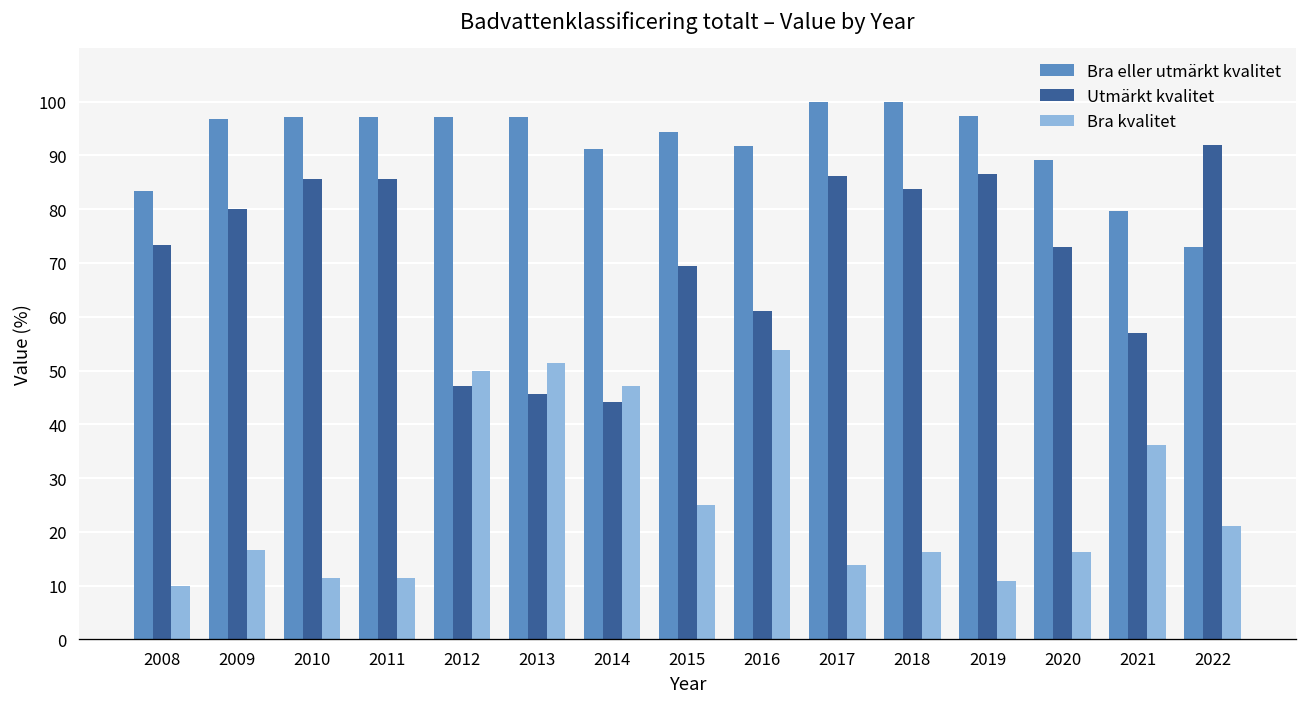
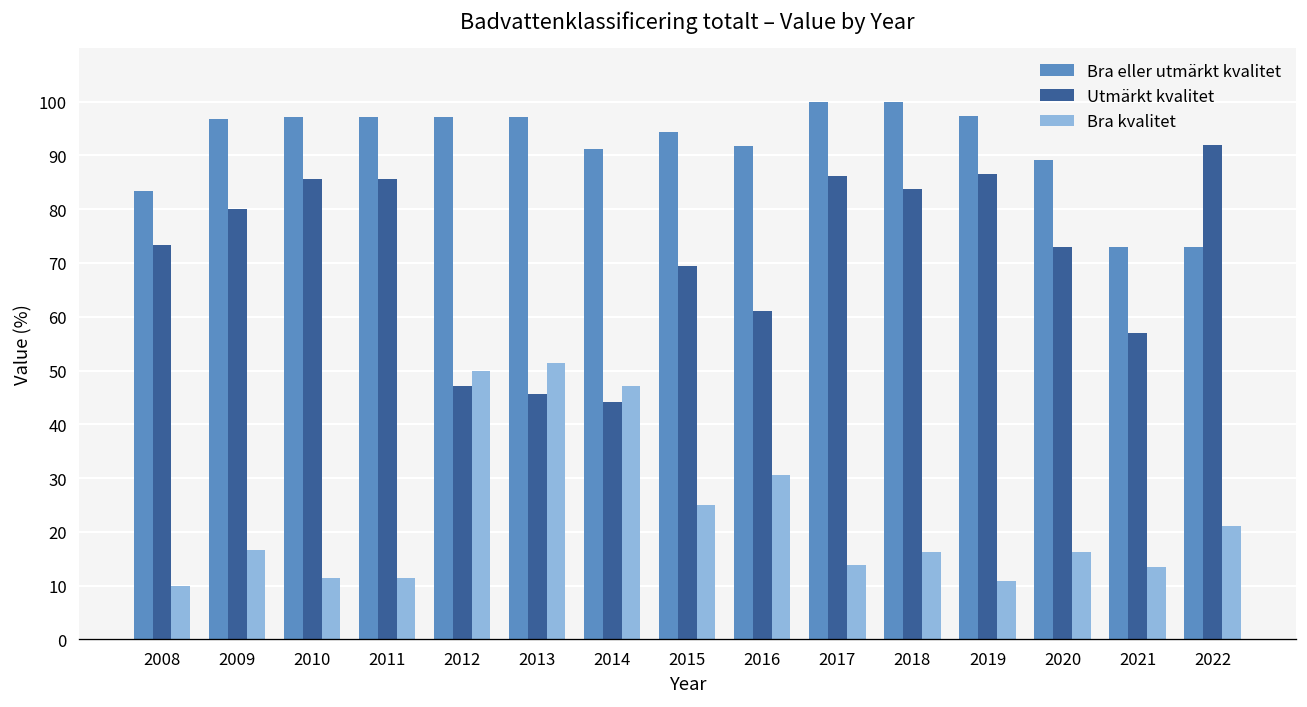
  {
    "Bra eller utmärkt kvalitet": {
      "2008": 83,
      "2009": 97,
      "2010": 97,
      "2011": 97,
      "2012": 97,
      "2013": 97,
      "2014": 91,
      "2015": 94,
      "2016": 92,
      "2017": 100,
      "2018": 100,
      "2019": 97,
      "2020": 89,
-     "2021": 80,
+     "2021": 73,
      "2022": 73
    },
    "Utmärkt kvalitet": {
      "2008": 73,
      "2009": 80,
      "2010": 86,
      "2011": 86,
      "2012": 47,
      "2013": 46,
      "2014": 44,
      "2015": 69,
      "2016": 61,
      "2017": 86,
      "2018": 84,
      "2019": 87,
      "2020": 73,
      "2021": 57,
      "2022": 92
    },
    "Bra kvalitet": {
      "2008": 10,
      "2009": 17,
      "2010": 11,
      "2011": 11,
      "2012": 50,
      "2013": 51,
      "2014": 47,
      "2015": 25,
-     "2016": 54,
+     "2016": 31,
      "2017": 14,
      "2018": 16,
      "2019": 11,
      "2020": 16,
-     "2021": 36,
+     "2021": 14,
      "2022": 21
    }
  }
